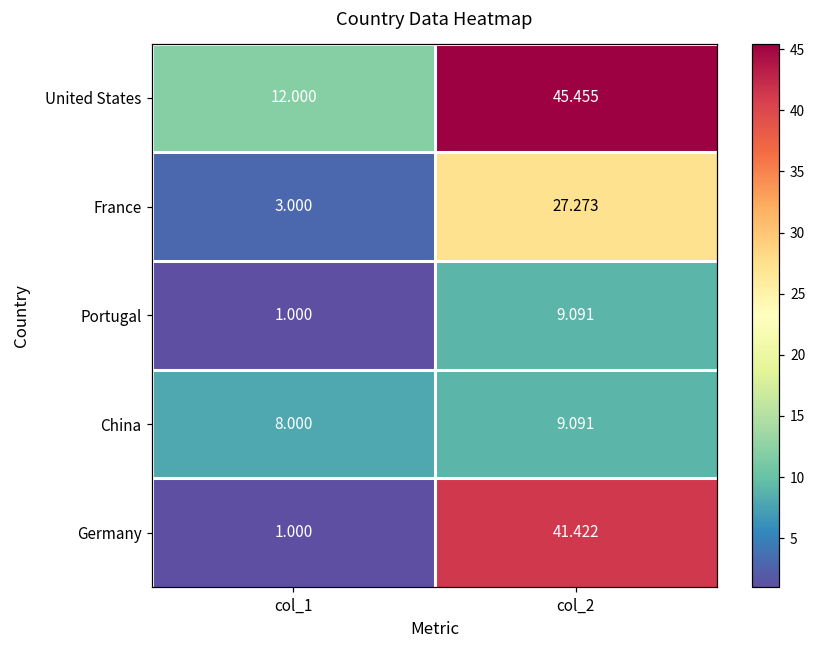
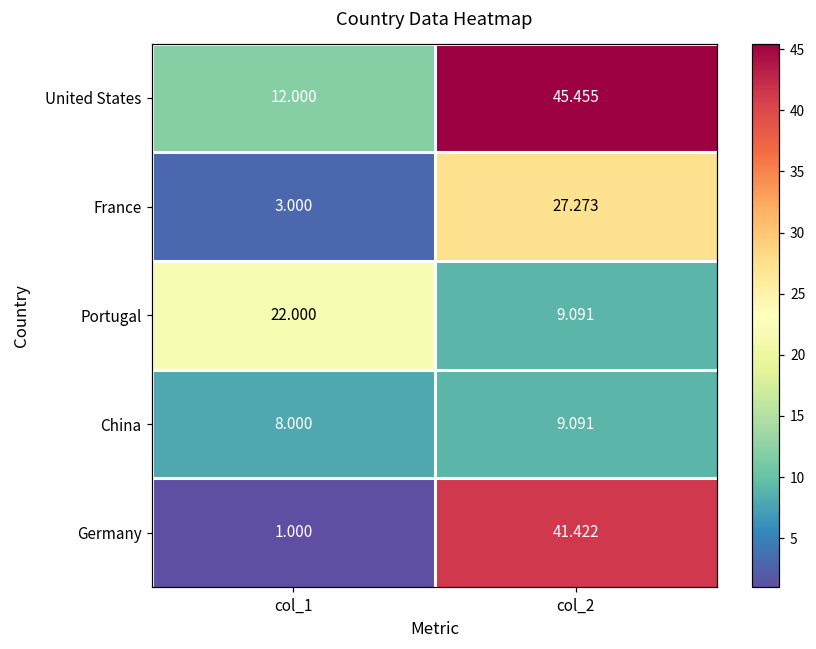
  {
    "United States": {
      "col_1": 12.000,
      "col_2": 45.455
    },
    "France": {
      "col_1": 3.000,
      "col_2": 27.273
    },
    "Portugal": {
-     "col_1": 1.000,
+     "col_1": 22.000,
      "col_2": 9.091
    },
    "China": {
      "col_1": 8.000,
      "col_2": 9.091
    },
    "Germany": {
      "col_1": 1.000,
      "col_2": 41.422
    }
  }
